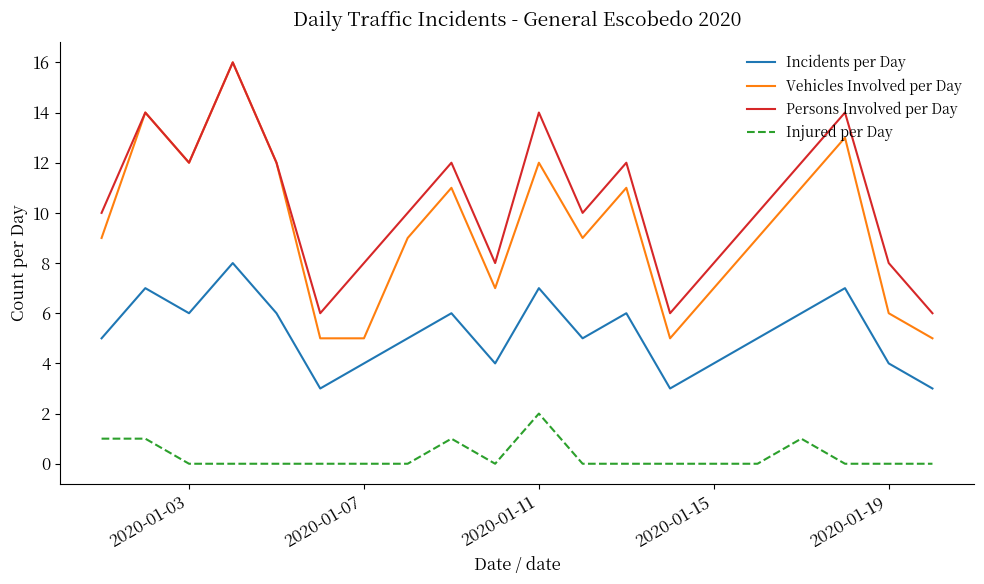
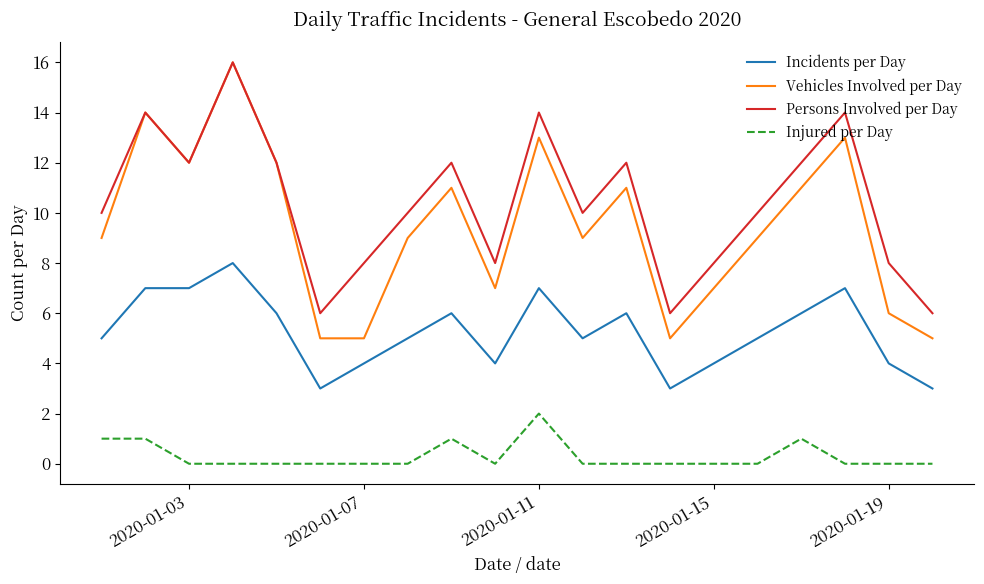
  {
    "Incidents per Day": {
-     "2020-01-03": 6,
+     "2020-01-03": 7,
      "2020-01-07": 4,
      "2020-01-11": 7,
      "2020-01-15": 4,
      "2020-01-19": 4
    },
    "Vehicles Involved per Day": {
      "2020-01-07": 5,
-     "2020-01-11": 12,
+     "2020-01-11": 13,
      "2020-01-15": 7,
      "2020-01-19": 6
    },
    "Persons Involved per Day": {
      "2020-01-07": 8,
      "2020-01-11": 14,
      "2020-01-15": 8,
      "2020-01-19": 8
    },
    "Injured per Day": {
      "2020-01-03": 0,
      "2020-01-07": 0,
      "2020-01-11": 2,
      "2020-01-15": 0,
      "2020-01-19": 0
    }
  }
